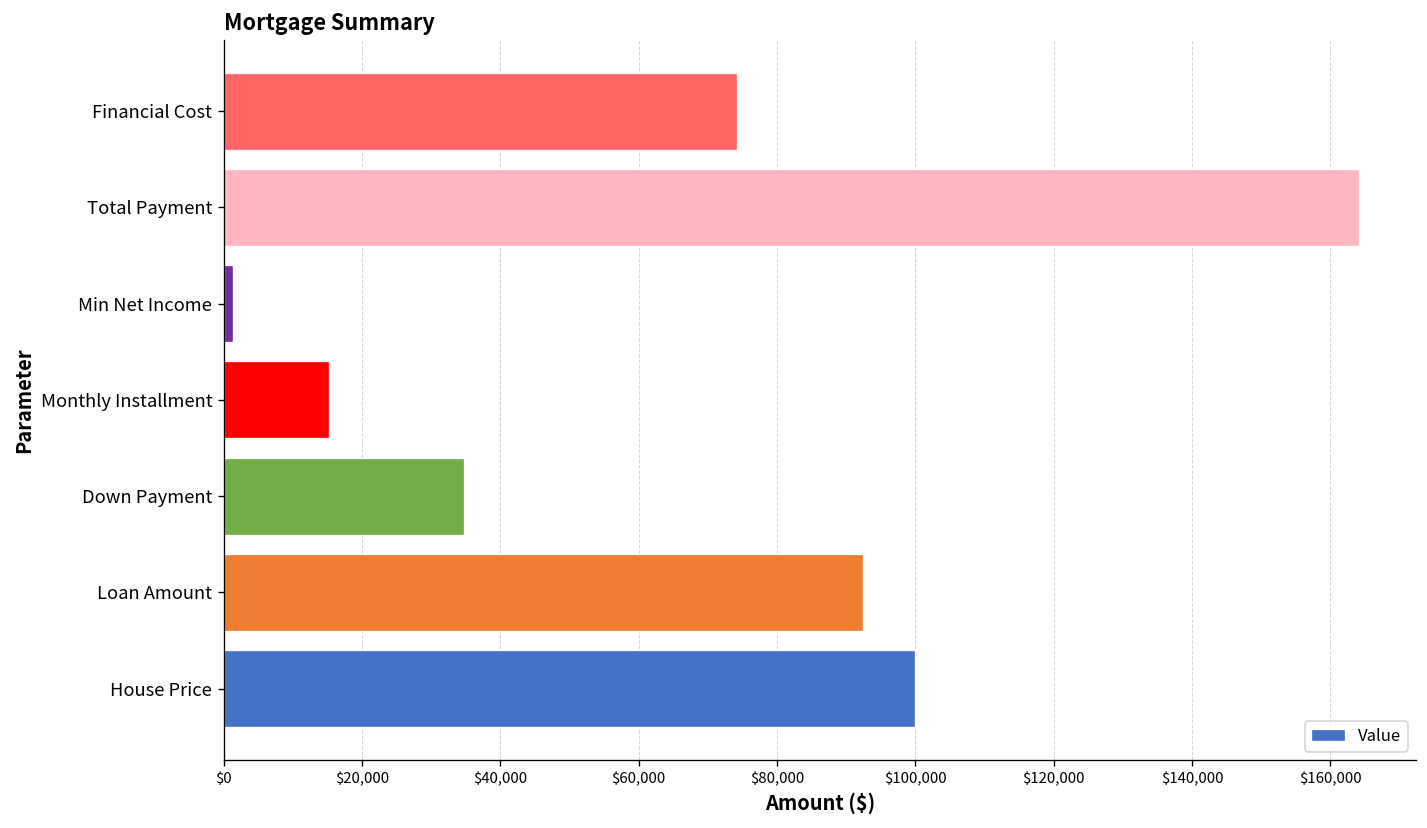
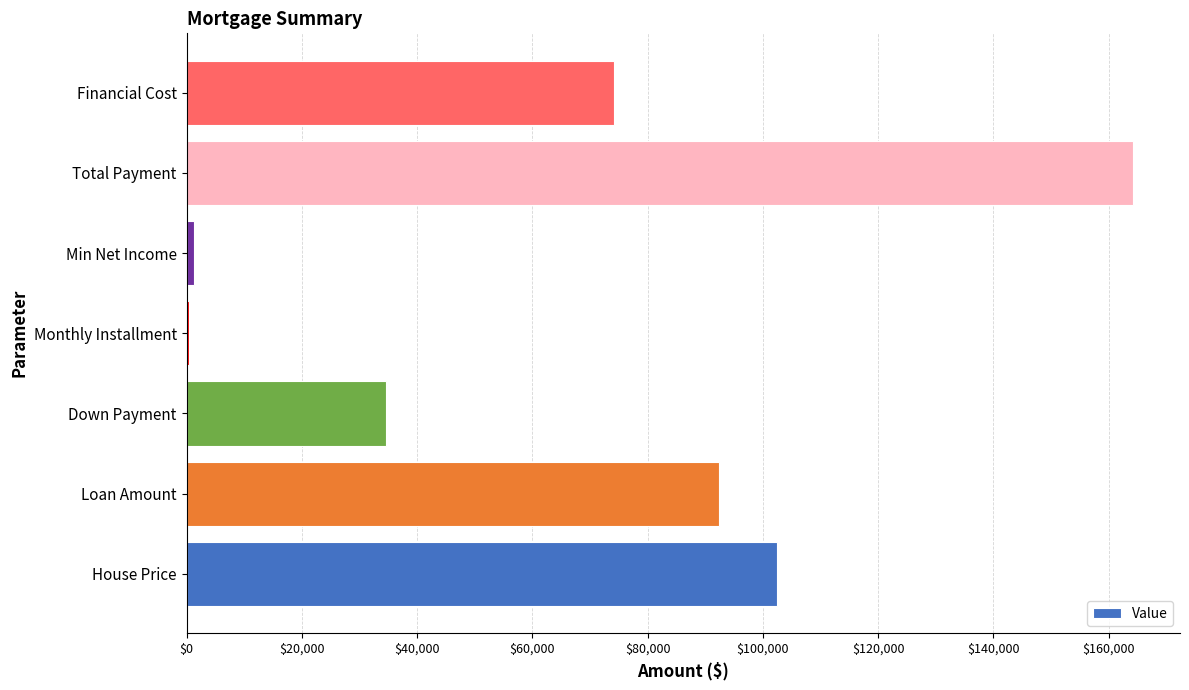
  {
    "Financial Cost": "$74,000",
    "Total Payment": "$164,000",
    "Min Net Income": "$1,000",
-   "Monthly Installment": "$15,000",
+   "Monthly Installment": "$0",
    "Down Payment": "$35,000",
    "Loan Amount": "$92,000",
-   "House Price": "$100,000"
+   "House Price": "$102,000"
  }
